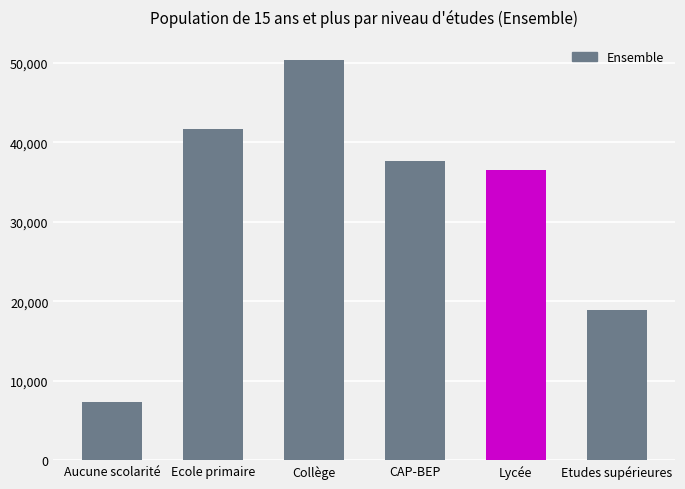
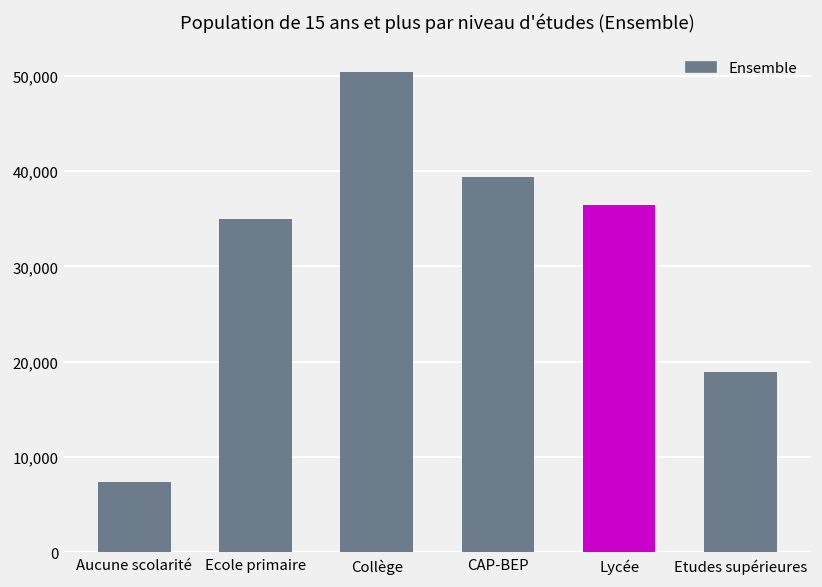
  {
    "Aucune scolarité": "7,000",
-   "Ecole primaire": "42,000",
+   "Ecole primaire": "35,000",
    "Collège": "50,000",
-   "CAP-BEP": "38,000",
+   "CAP-BEP": "39,000",
    "Lycée": "36,000",
    "Etudes supérieures": "19,000"
  }
